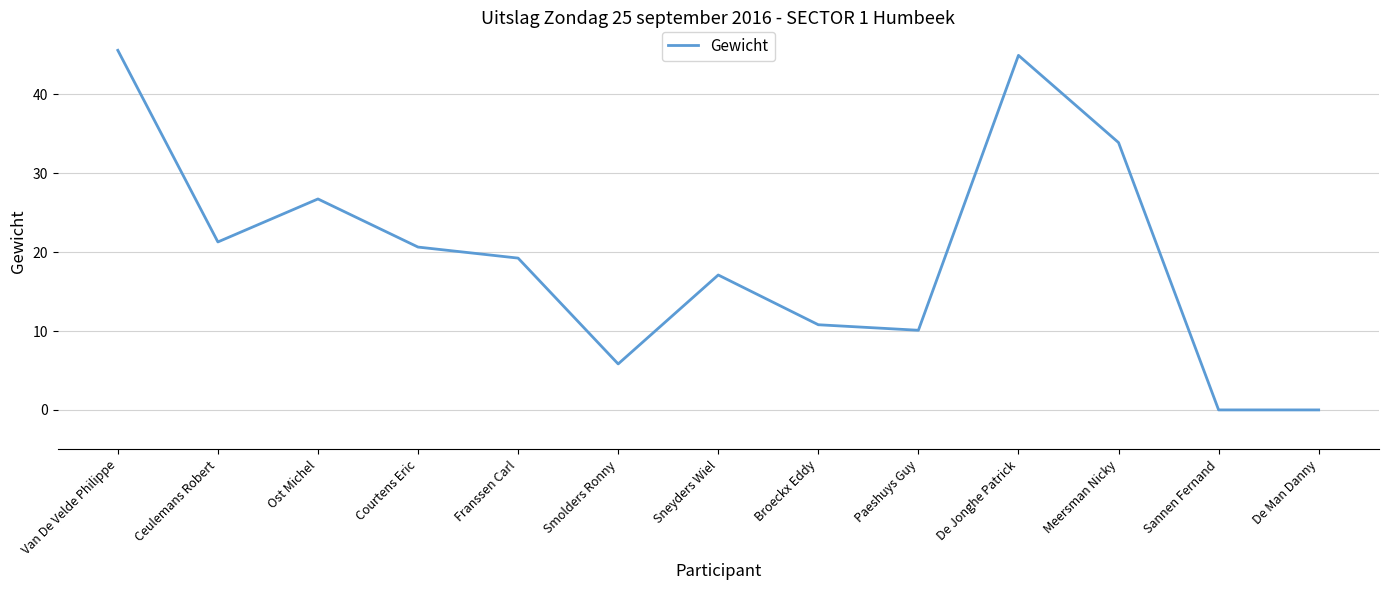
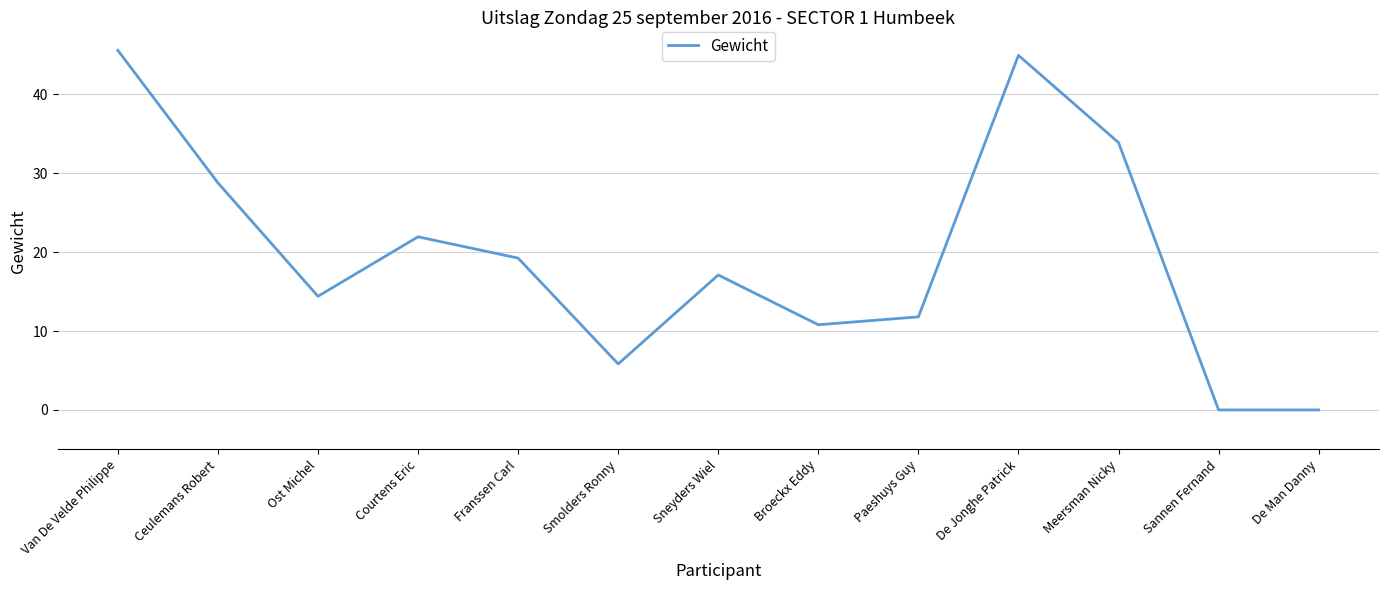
  {
    "Van De Velde Philippe": 46,
-   "Ceulemans Robert": 21,
-   "Ost Michel": 27,
-   "Courtens Eric": 21,
+   "Ceulemans Robert": 29,
+   "Ost Michel": 14,
+   "Courtens Eric": 22,
    "Franssen Carl": 19,
    "Smolders Ronny": 6,
    "Sneyders Wiel": 17,
    "Broeckx Eddy": 11,
-   "Paeshuys Guy": 10,
+   "Paeshuys Guy": 12,
    "De Jonghe Patrick": 45,
    "Meersman Nicky": 34,
    "Sannen Fernand": 0,
    "De Man Danny": 0
  }
